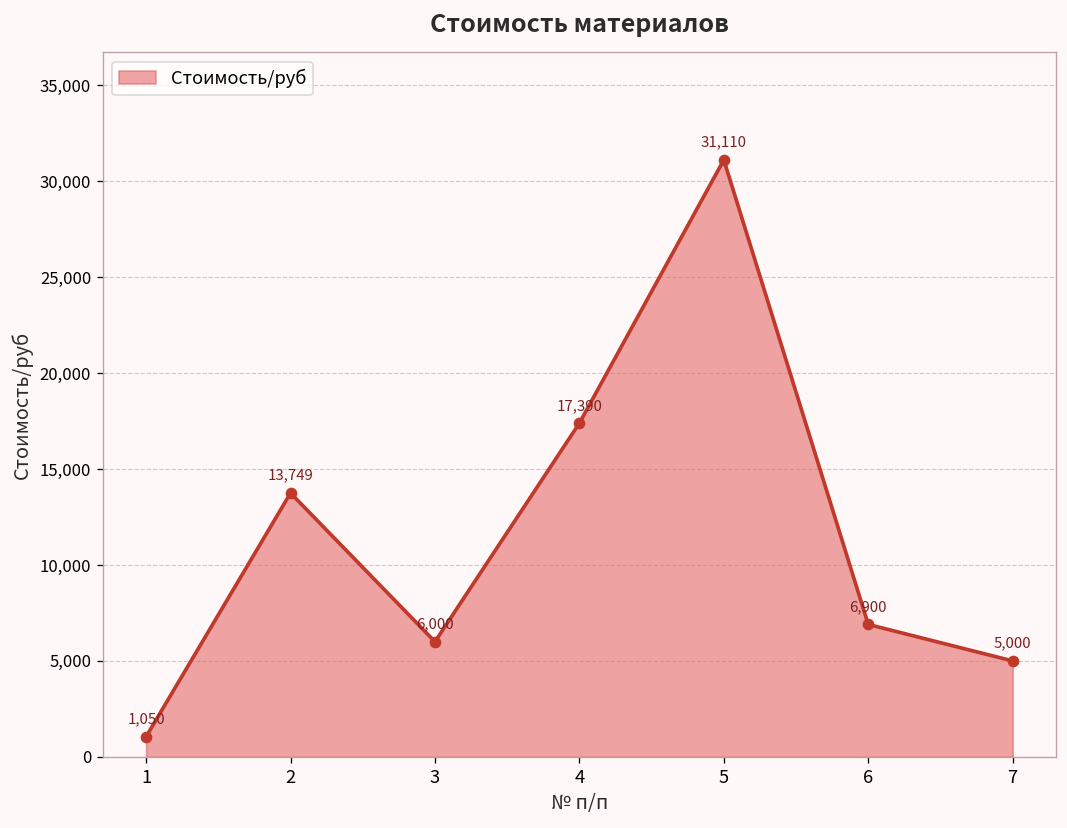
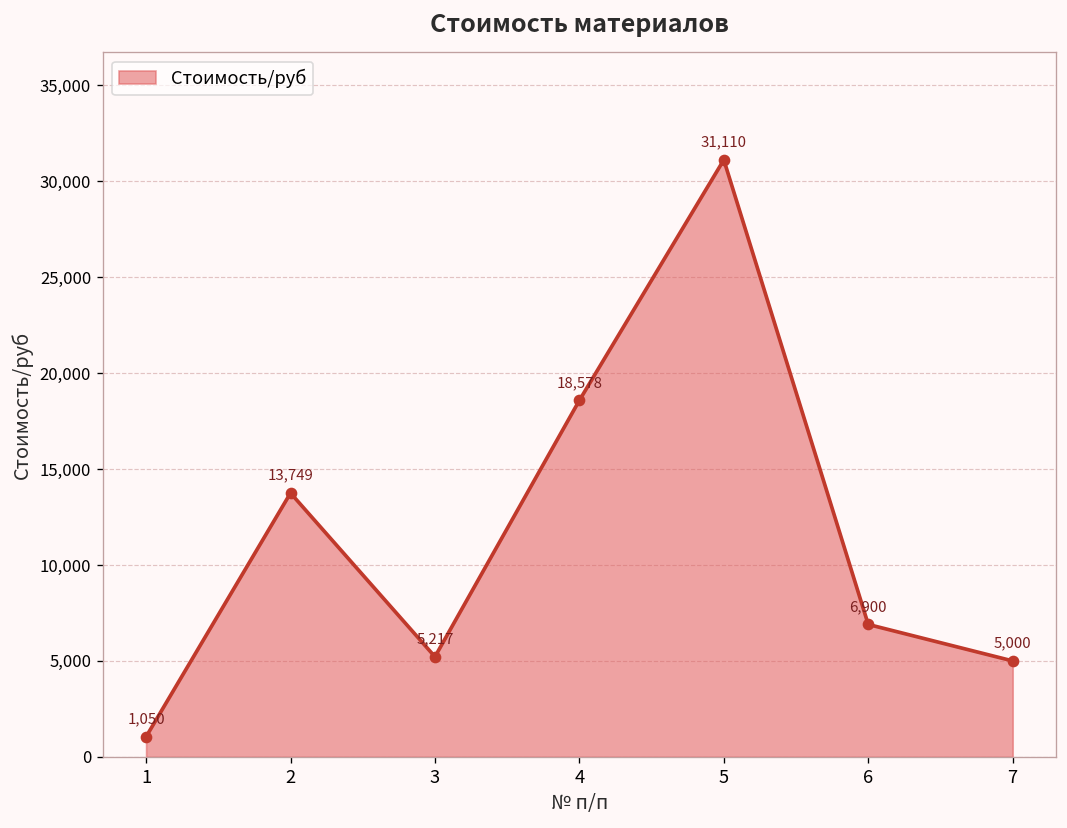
  {
    "1": "1,050",
    "2": "13,749",
-   "3": "6,000",
-   "4": "17,390",
+   "3": "5,217",
+   "4": "18,578",
    "5": "31,110",
    "6": "6,900",
    "7": "5,000"
  }
